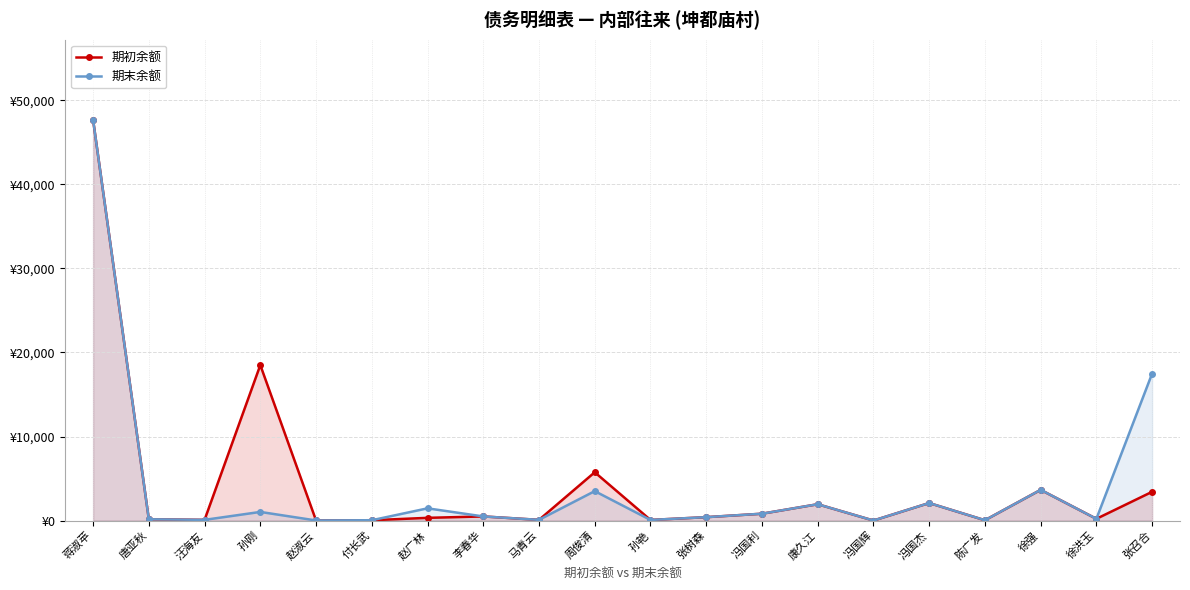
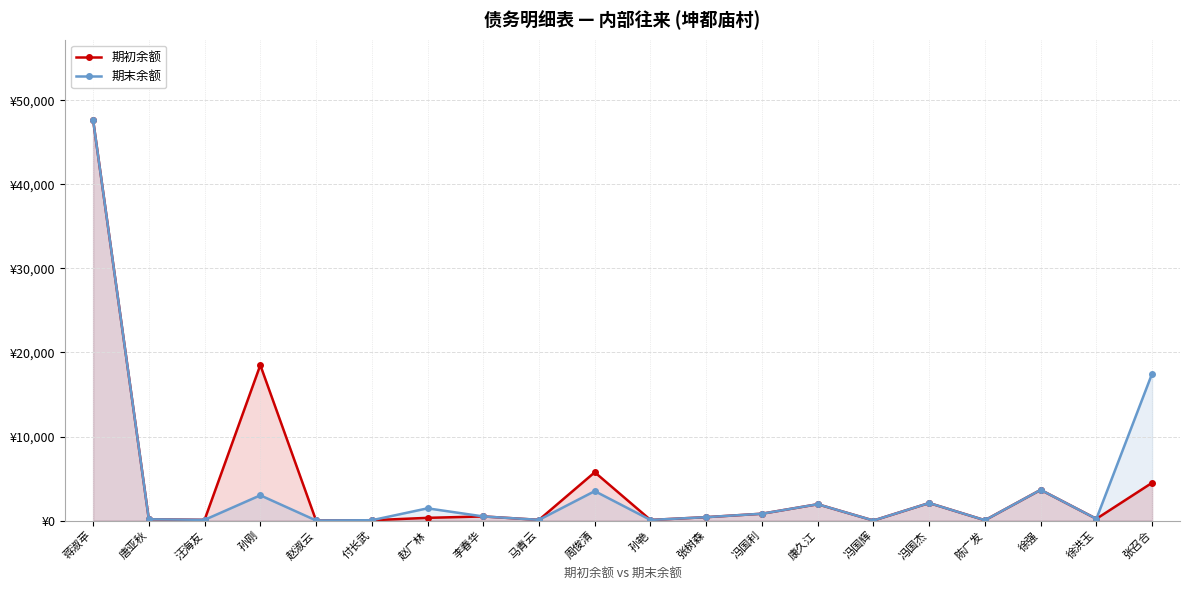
  {
    "期初余额": {
      "孙刚": "¥19,000",
      "赵广林": "¥0",
      "周俊清": "¥6,000",
-     "张召合": "¥3,000"
+     "张召合": "¥4,000"
    },
    "期末余额": {
-     "孙刚": "¥1,000",
+     "孙刚": "¥3,000",
      "赵广林": "¥1,000",
      "周俊清": "¥4,000",
      "张召合": "¥17,000"
    }
  }
